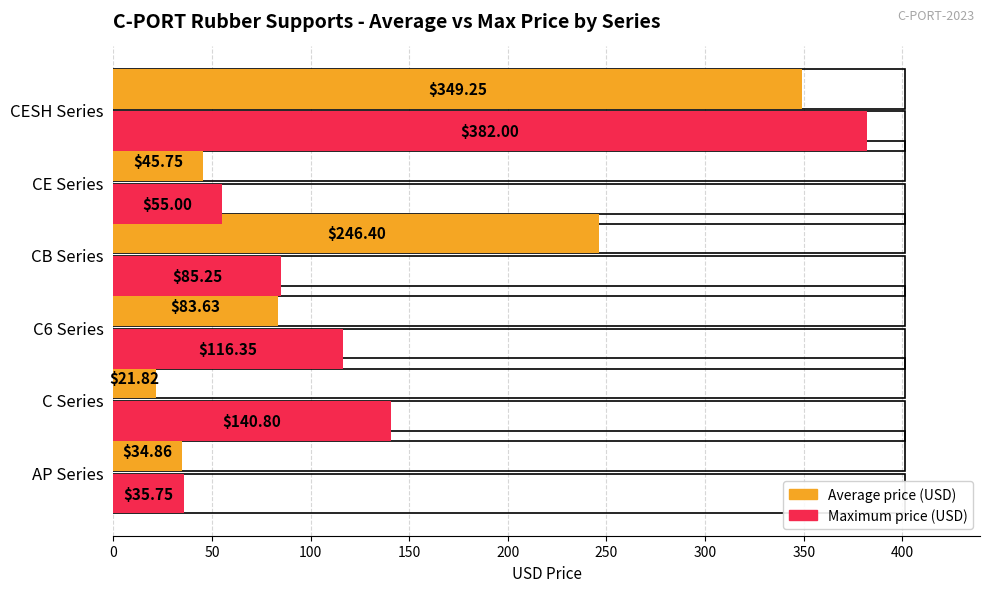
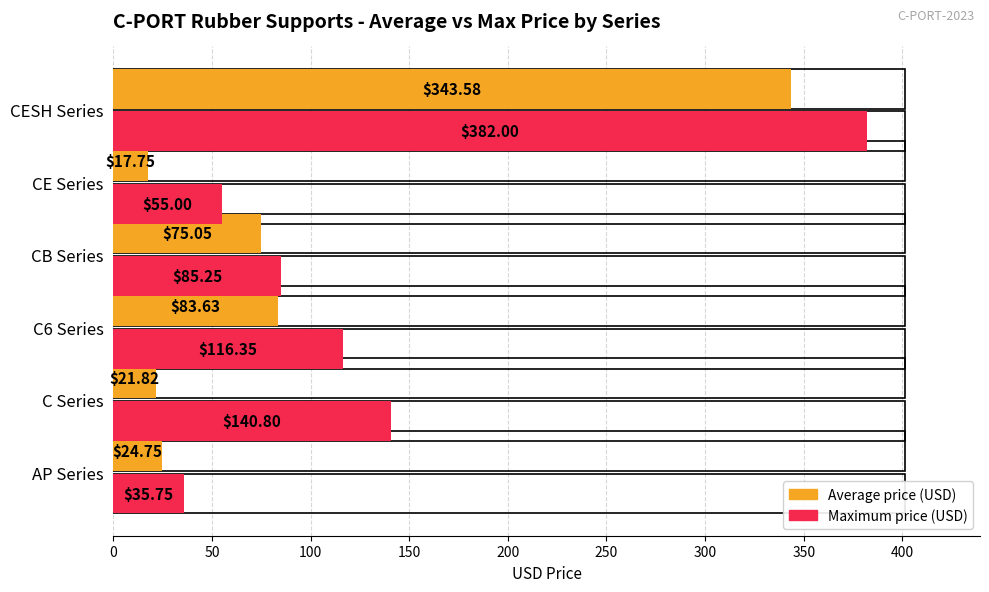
  {
    "Average price (USD)": {
-     "CESH Series": "$349.25",
-     "CE Series": "$45.75",
-     "CB Series": "$246.40",
-     "AP Series": "$34.86"
+     "CESH Series": "$343.58",
+     "CE Series": "$17.75",
+     "CB Series": "$75.05",
+     "AP Series": "$24.75"
    }
  }
